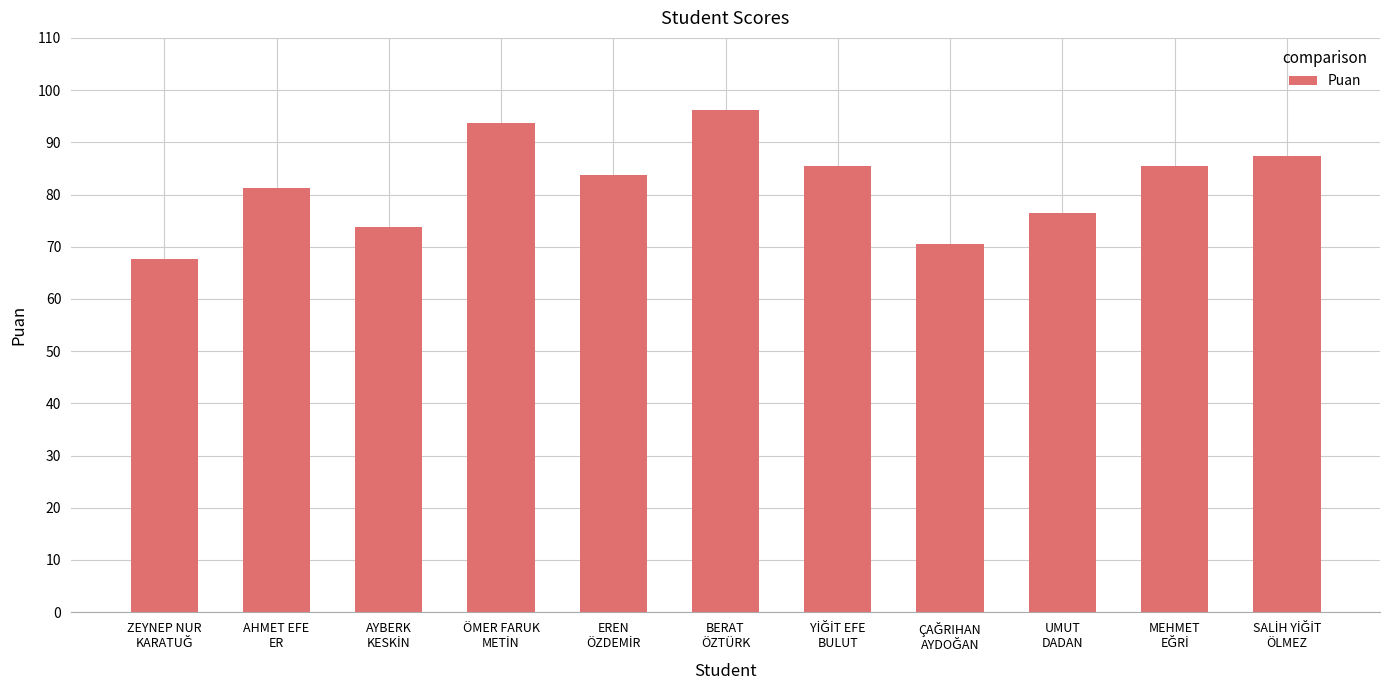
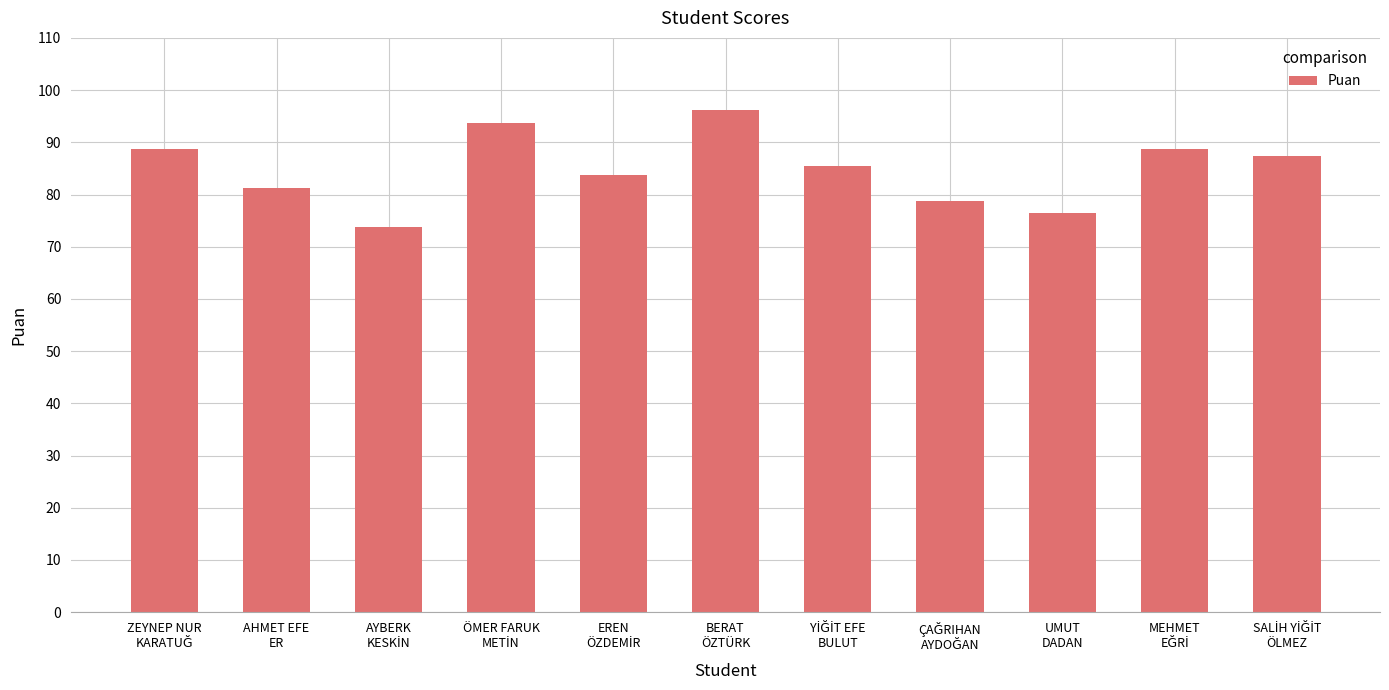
  {
-   "ZEYNEP NUR KARATUĞ": 68,
+   "ZEYNEP NUR KARATUĞ": 89,
    "AHMET EFE ER": 81,
    "AYBERK KESKİN": 74,
    "ÖMER FARUK METİN": 94,
    "EREN ÖZDEMİR": 84,
    "BERAT ÖZTÜRK": 96,
    "YİĞİT EFE BULUT": 85,
-   "ÇAĞRIHAN AYDOĞAN": 71,
+   "ÇAĞRIHAN AYDOĞAN": 79,
    "UMUT DADAN": 77,
-   "MEHMET EĞRİ": 85,
+   "MEHMET EĞRİ": 89,
    "SALİH YİĞİT ÖLMEZ": 87
  }
